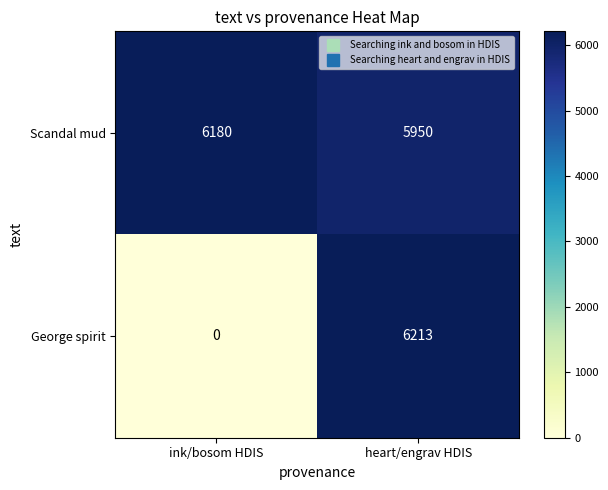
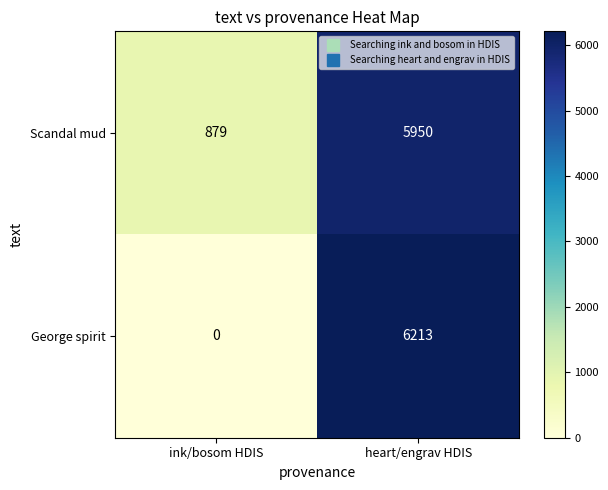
  {
    "Scandal mud": {
-     "ink/bosom HDIS": 6180,
+     "ink/bosom HDIS": 879,
      "heart/engrav HDIS": 5950
    },
    "George spirit": {
      "ink/bosom HDIS": 0,
      "heart/engrav HDIS": 6213
    }
  }
